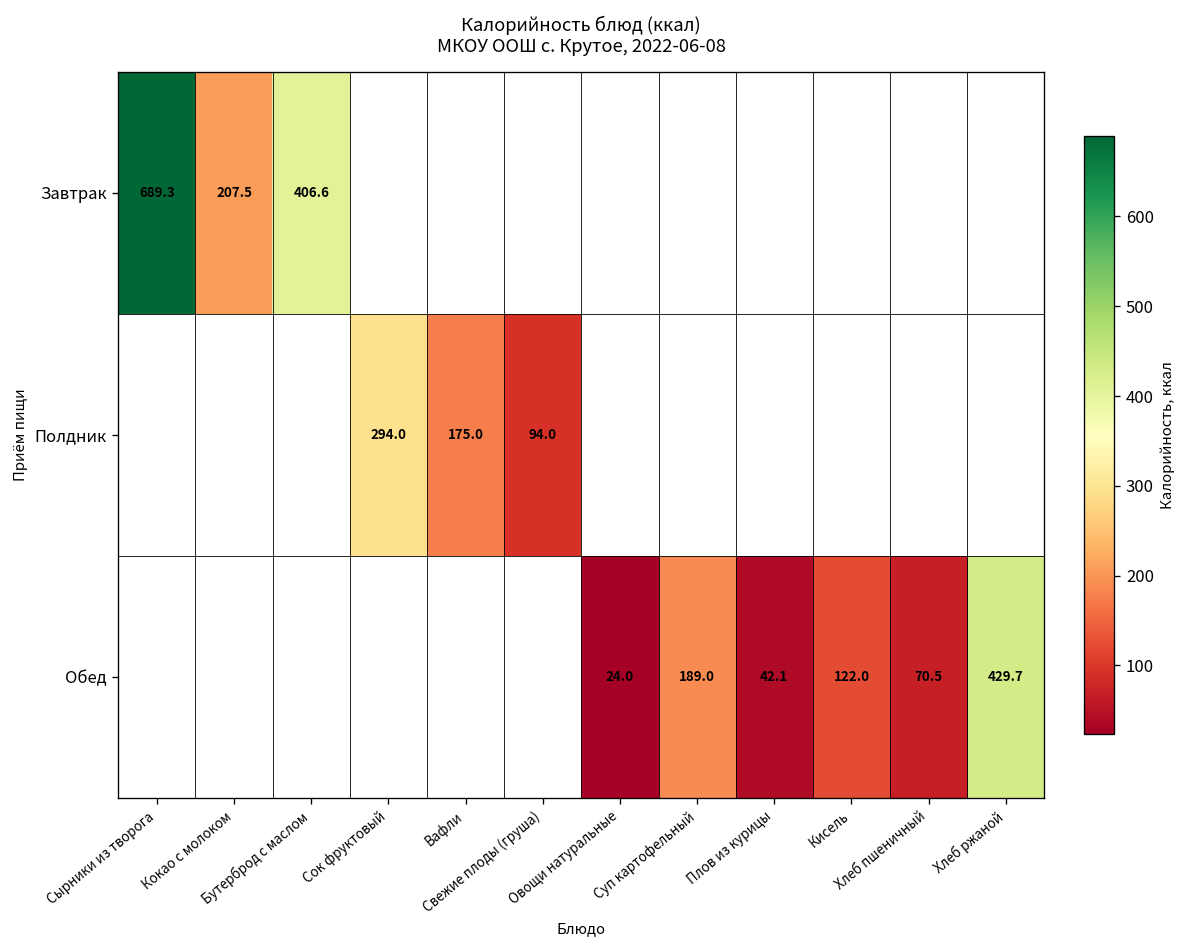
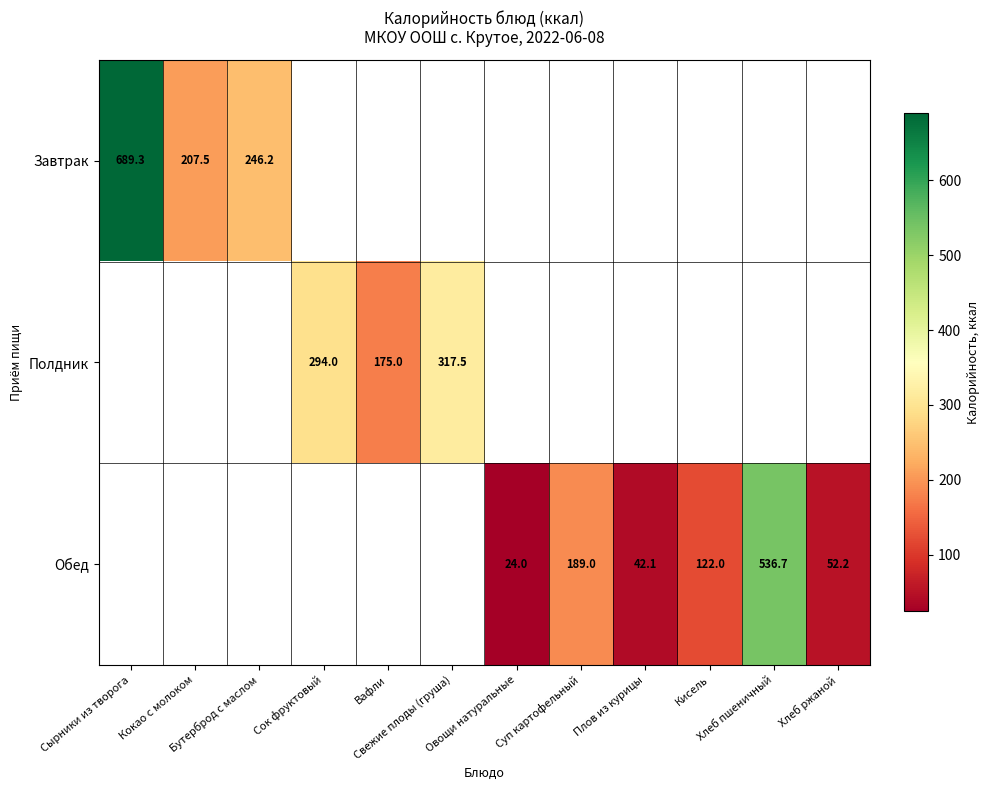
  {
    "Завтрак": {
      "Сырники из творога": 689.3,
      "Кокао с молоком": 207.5,
-     "Бутерброд с маслом": 406.6
+     "Бутерброд с маслом": 246.2
    },
    "Полдник": {
      "Сок фруктовый": 294.0,
      "Вафли": 175.0,
-     "Свежие плоды (груша)": 94.0
+     "Свежие плоды (груша)": 317.5
    },
    "Обед": {
      "Овощи натуральные": 24.0,
      "Суп картофельный": 189.0,
      "Плов из курицы": 42.1,
      "Кисель": 122.0,
-     "Хлеб пшеничный": 70.5,
-     "Хлеб ржаной": 429.7
+     "Хлеб пшеничный": 536.7,
+     "Хлеб ржаной": 52.2
    }
  }
